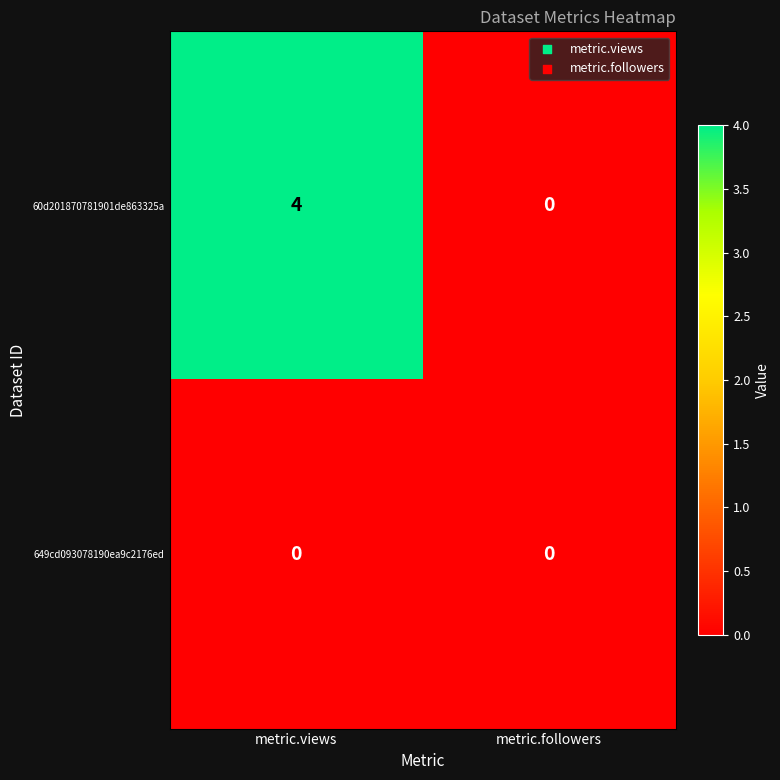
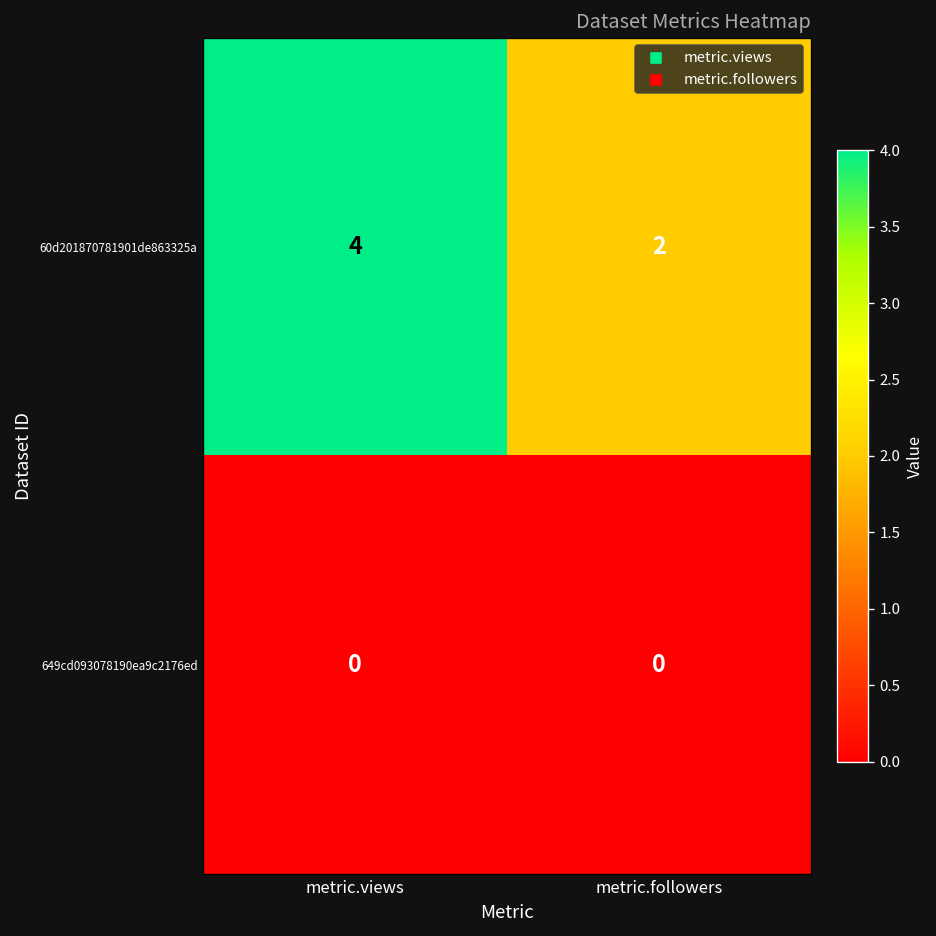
  {
    "60d201870781901de863325a": {
      "metric.views": 4,
-     "metric.followers": 0
+     "metric.followers": 2
    },
    "649cd093078190ea9c2176ed": {
      "metric.views": 0,
      "metric.followers": 0
    }
  }
